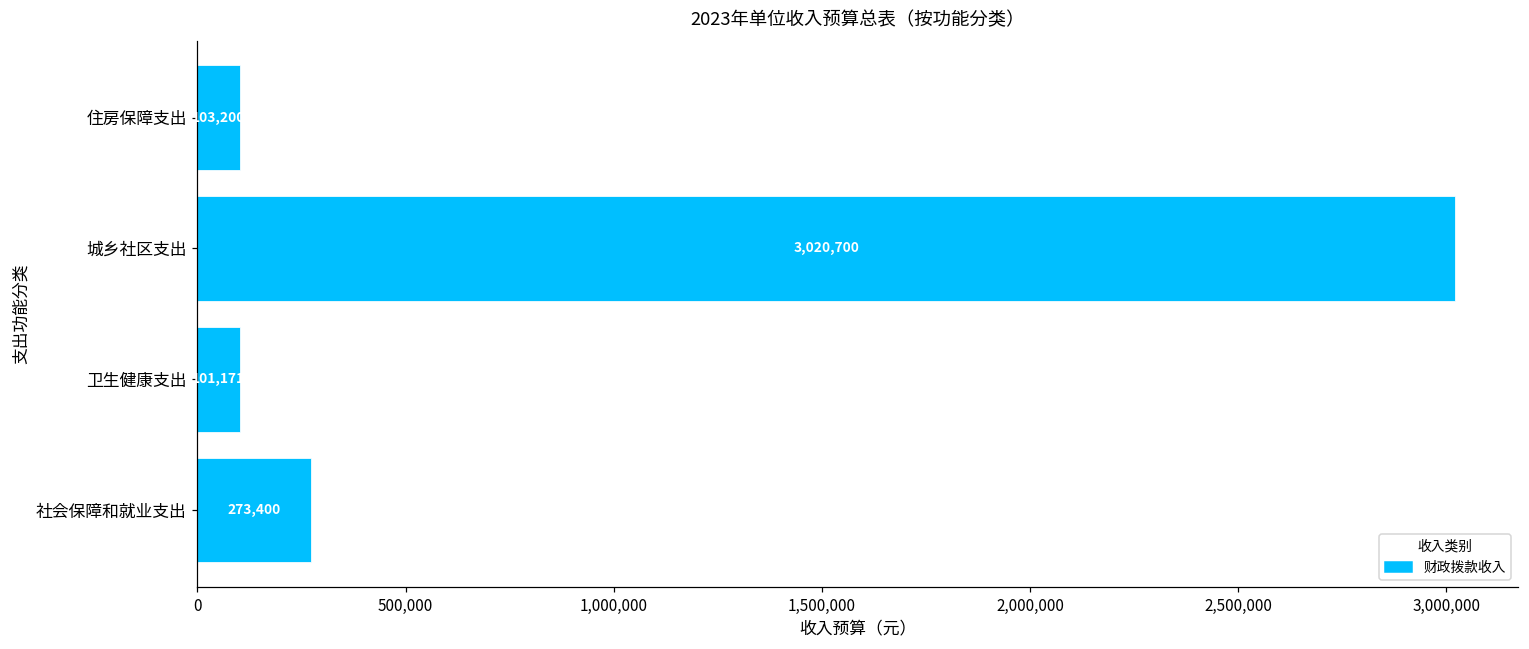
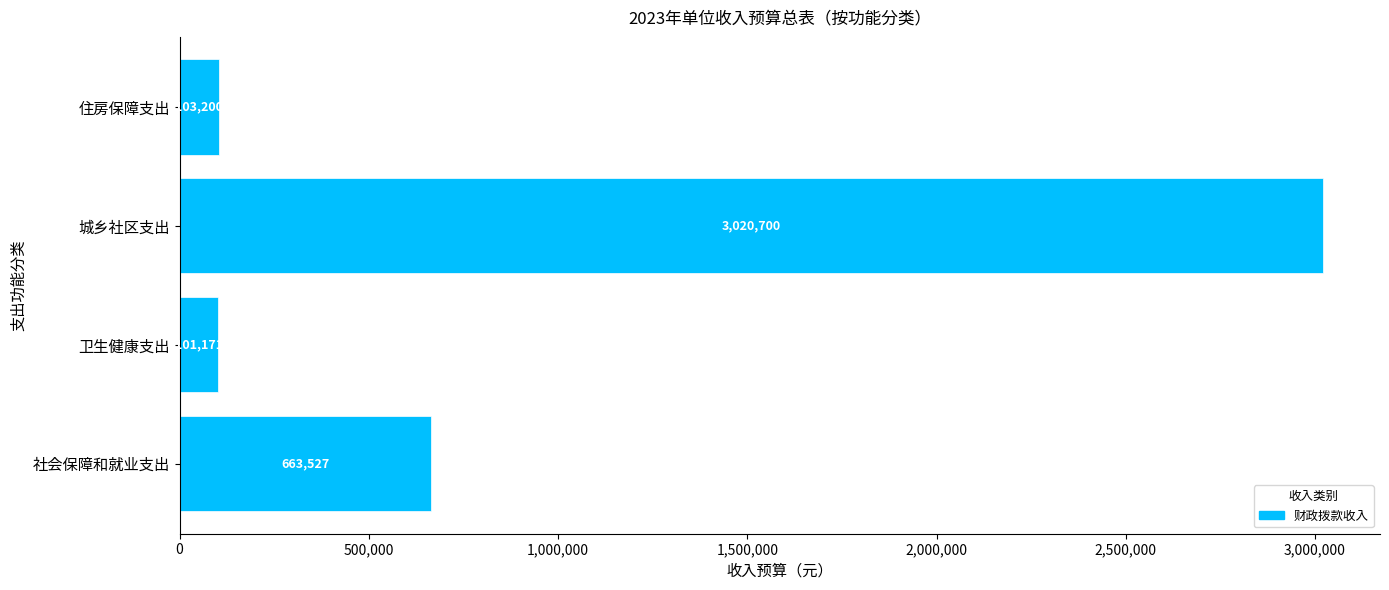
  {
    "住房保障支出": "103,200",
    "城乡社区支出": "3,020,700",
    "卫生健康支出": "101,171",
-   "社会保障和就业支出": "273,400"
+   "社会保障和就业支出": "663,527"
  }
